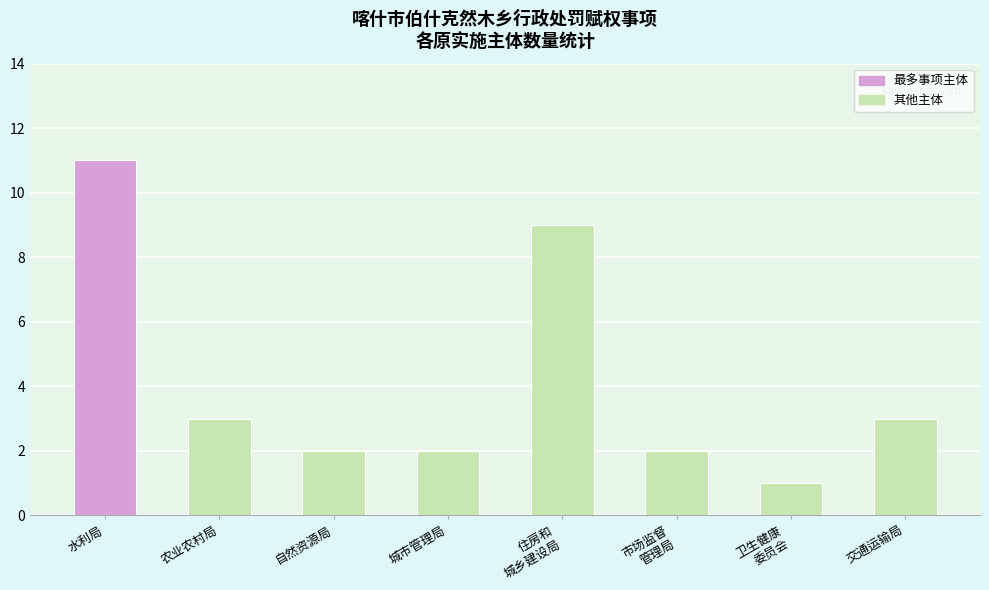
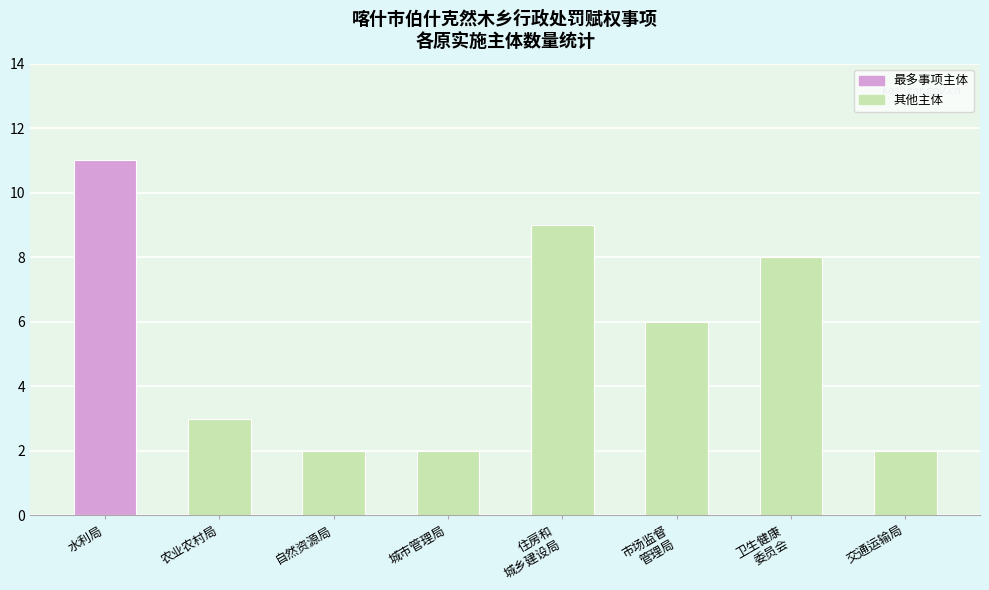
  {
    "水利局": 11,
    "农业农村局": 3,
    "自然资源局": 2,
    "城市管理局": 2,
    "住房和 城乡建设局": 9,
-   "市场监督 管理局": 2,
-   "卫生健康 委员会": 1,
-   "交通运输局": 3
+   "市场监督 管理局": 6,
+   "卫生健康 委员会": 8,
+   "交通运输局": 2
  }
